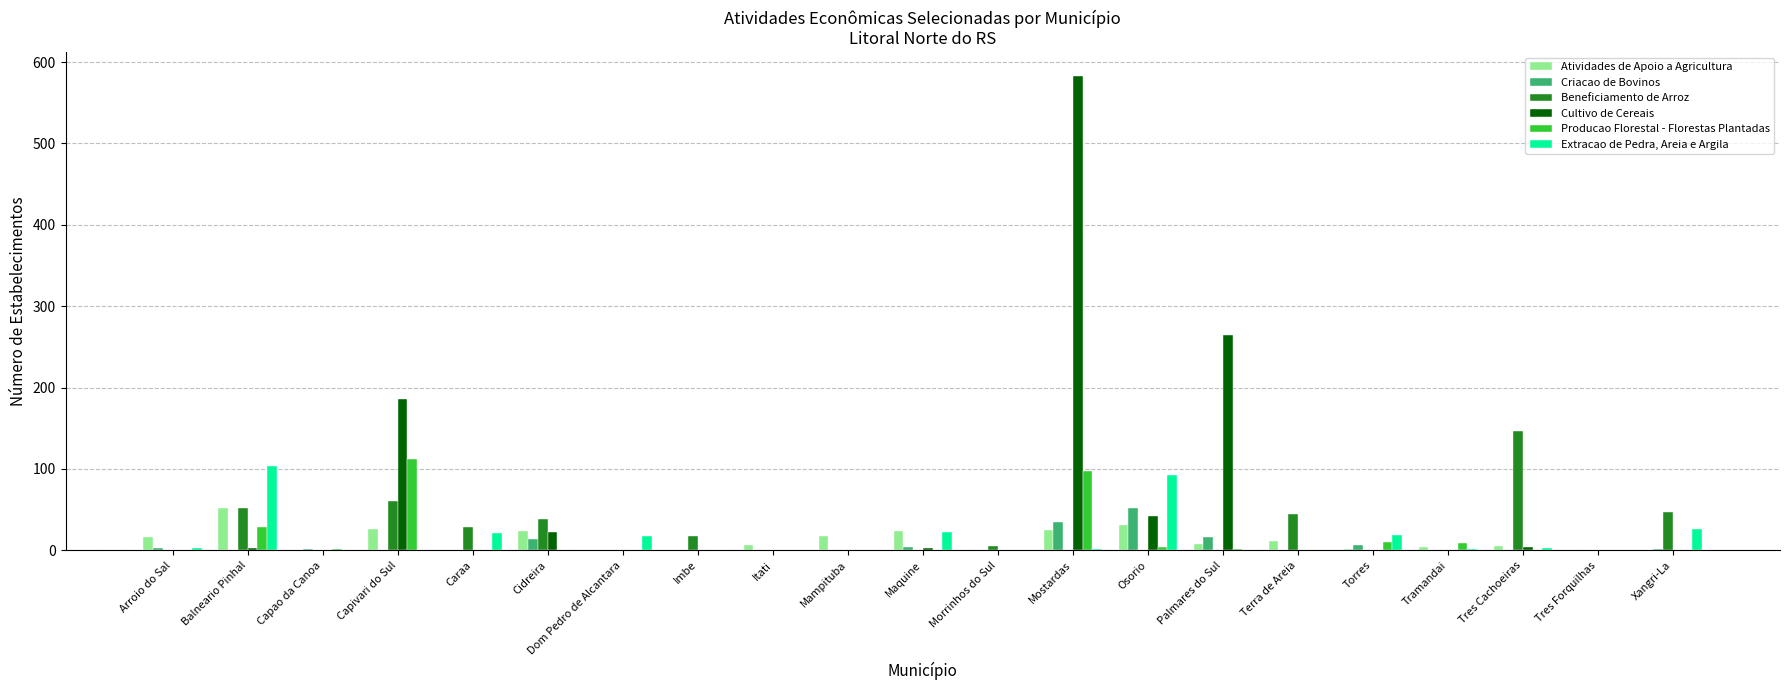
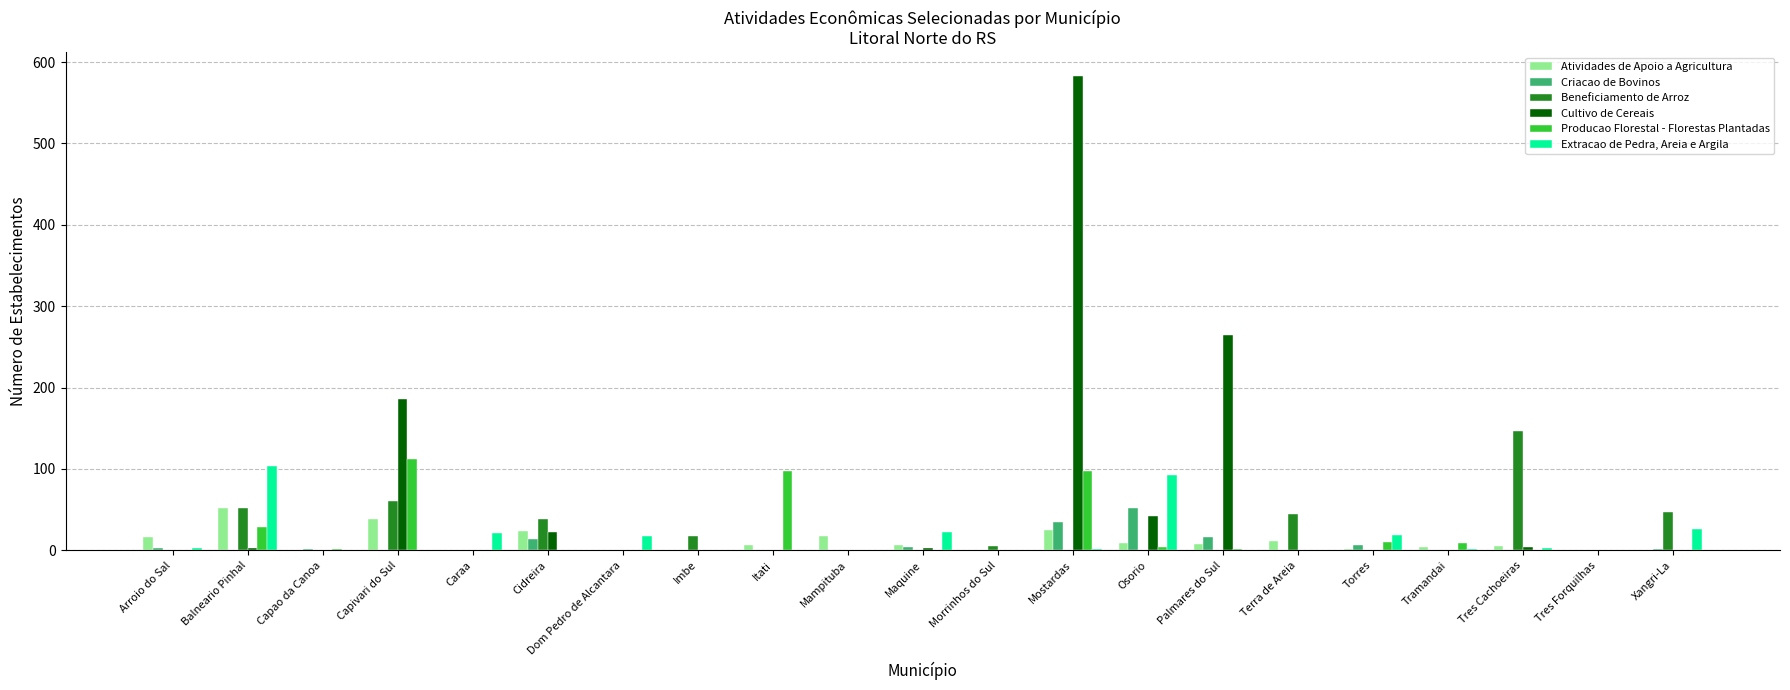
  {
    "Atividades de Apoio a Agricultura": {
      "Arroio do Sal": 20,
      "Balneario Pinhal": 50,
      "Capao da Canoa": 0,
-     "Capivari do Sul": 30,
+     "Capivari do Sul": 40,
      "Caraa": 0,
      "Cidreira": 20,
      "Dom Pedro de Alcantara": 0,
      "Imbe": 0,
      "Itati": 10,
      "Mampituba": 20,
-     "Maquine": 20,
+     "Maquine": 10,
      "Morrinhos do Sul": 0,
      "Mostardas": 30,
-     "Osorio": 30,
+     "Osorio": 10,
      "Palmares do Sul": 10,
      "Terra de Areia": 10,
      "Tramandai": 0,
      "Tres Cachoeiras": 10,
      "Tres Forquilhas": 0,
      "Xangri-La": 0
    },
    "Criacao de Bovinos": {
      "Balneario Pinhal": 0,
      "Capivari do Sul": 0,
      "Caraa": 0,
      "Cidreira": 10,
      "Dom Pedro de Alcantara": 0,
      "Imbe": 0,
      "Itati": 0,
      "Mampituba": 0,
      "Maquine": 0,
      "Morrinhos do Sul": 0,
      "Mostardas": 40,
      "Osorio": 50,
      "Palmares do Sul": 20,
      "Terra de Areia": 0,
      "Torres": 10,
      "Tramandai": 0,
      "Tres Cachoeiras": 0,
      "Tres Forquilhas": 0
    },
    "Beneficiamento de Arroz": {
      "Arroio do Sal": 0,
      "Balneario Pinhal": 50,
      "Capao da Canoa": 0,
      "Capivari do Sul": 60,
-     "Caraa": 30,
+     "Caraa": 0,
      "Cidreira": 40,
      "Dom Pedro de Alcantara": 0,
      "Imbe": 20,
      "Itati": 0,
      "Mampituba": 0,
      "Maquine": 0,
      "Morrinhos do Sul": 10,
      "Mostardas": 0,
      "Osorio": 0,
      "Palmares do Sul": 0,
      "Terra de Areia": 40,
      "Torres": 0,
      "Tramandai": 0,
      "Tres Cachoeiras": 150,
      "Tres Forquilhas": 0,
      "Xangri-La": 50
    },
    "Cultivo de Cereais": {
      "Arroio do Sal": 0,
      "Capao da Canoa": 0,
      "Capivari do Sul": 190,
      "Caraa": 0,
      "Cidreira": 20,
      "Dom Pedro de Alcantara": 0,
      "Imbe": 0,
      "Itati": 0,
      "Mampituba": 0,
      "Morrinhos do Sul": 0,
      "Mostardas": 580,
      "Osorio": 40,
      "Palmares do Sul": 260,
      "Terra de Areia": 0,
      "Torres": 0,
      "Tramandai": 0,
      "Tres Cachoeiras": 0,
      "Tres Forquilhas": 0,
      "Xangri-La": 0
    },
    "Producao Florestal - Florestas Plantadas": {
      "Arroio do Sal": 0,
      "Balneario Pinhal": 30,
      "Capivari do Sul": 110,
      "Caraa": 0,
      "Cidreira": 0,
      "Dom Pedro de Alcantara": 0,
      "Imbe": 0,
-     "Itati": 0,
+     "Itati": 100,
      "Mampituba": 0,
      "Maquine": 0,
      "Morrinhos do Sul": 0,
      "Mostardas": 100,
      "Osorio": 0,
      "Terra de Areia": 0,
      "Torres": 10,
      "Tramandai": 10,
      "Tres Cachoeiras": 0,
      "Tres Forquilhas": 0,
      "Xangri-La": 0
    },
    "Extracao de Pedra, Areia e Argila": {
      "Balneario Pinhal": 100,
      "Capao da Canoa": 0,
      "Capivari do Sul": 0,
      "Caraa": 20,
      "Cidreira": 0,
      "Dom Pedro de Alcantara": 20,
      "Imbe": 0,
      "Itati": 0,
      "Mampituba": 0,
      "Maquine": 20,
      "Morrinhos do Sul": 0,
      "Osorio": 90,
      "Palmares do Sul": 0,
      "Terra de Areia": 0,
      "Torres": 20,
      "Tres Forquilhas": 0,
      "Xangri-La": 30
    }
  }
